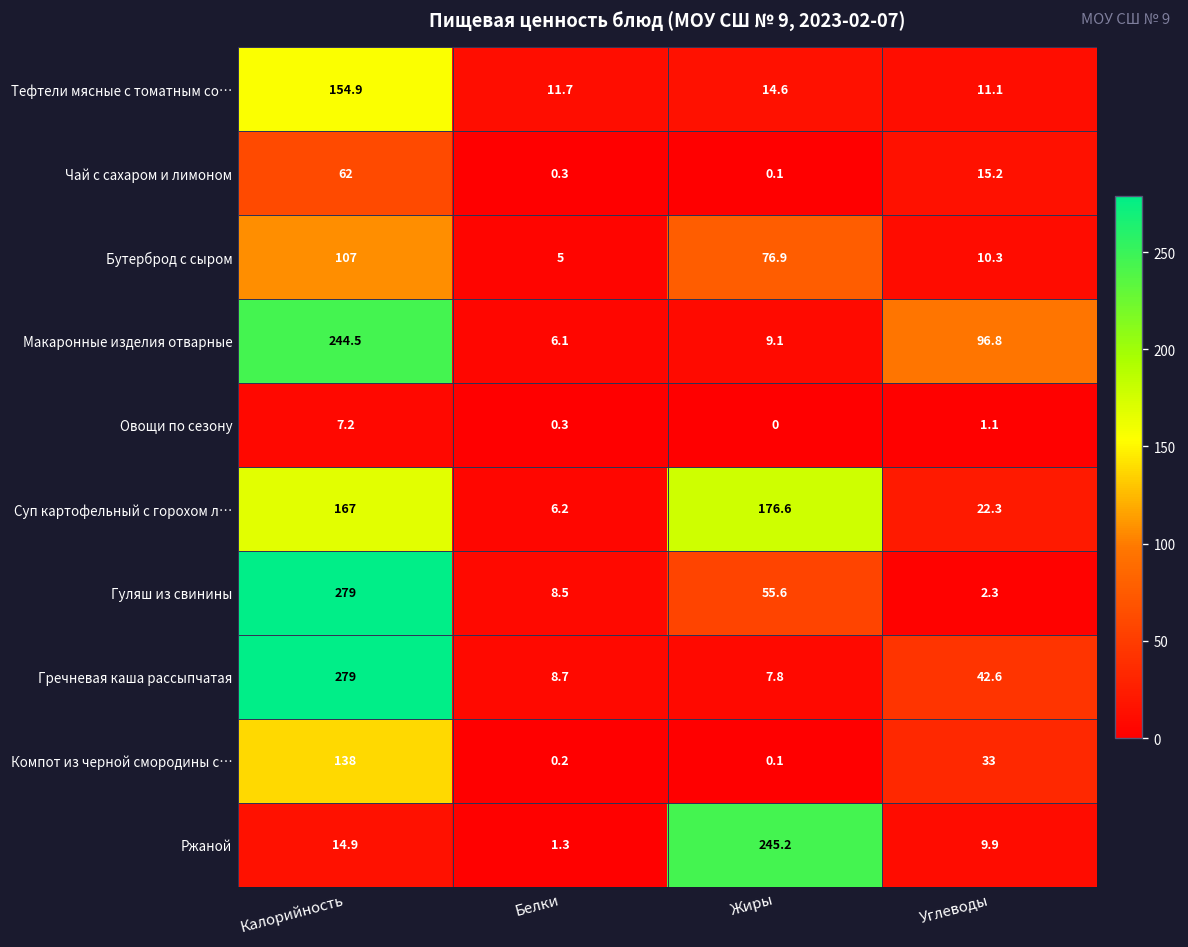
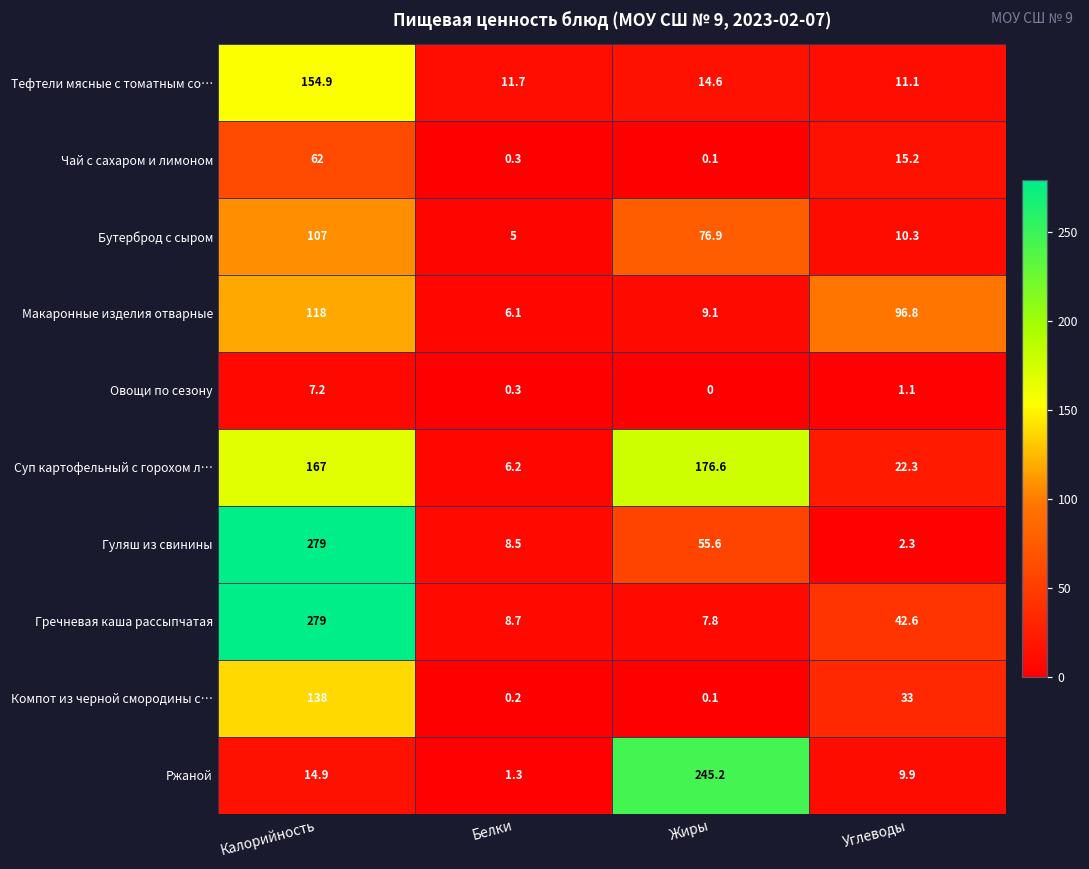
  {
    "Тефтели мясные с томатным со…": {
      "Калорийность": 154.9,
      "Белки": 11.7,
      "Жиры": 14.6,
      "Углеводы": 11.1
    },
    "Чай с сахаром и лимоном": {
      "Калорийность": 62,
      "Белки": 0.3,
      "Жиры": 0.1,
      "Углеводы": 15.2
    },
    "Бутерброд с сыром": {
      "Калорийность": 107,
      "Белки": 5,
      "Жиры": 76.9,
      "Углеводы": 10.3
    },
    "Макаронные изделия отварные": {
-     "Калорийность": 244.5,
+     "Калорийность": 118,
      "Белки": 6.1,
      "Жиры": 9.1,
      "Углеводы": 96.8
    },
    "Овощи по сезону": {
      "Калорийность": 7.2,
      "Белки": 0.3,
      "Жиры": 0,
      "Углеводы": 1.1
    },
    "Суп картофельный с горохом л…": {
      "Калорийность": 167,
      "Белки": 6.2,
      "Жиры": 176.6,
      "Углеводы": 22.3
    },
    "Гуляш из свинины": {
      "Калорийность": 279,
      "Белки": 8.5,
      "Жиры": 55.6,
      "Углеводы": 2.3
    },
    "Гречневая каша рассыпчатая": {
      "Калорийность": 279,
      "Белки": 8.7,
      "Жиры": 7.8,
      "Углеводы": 42.6
    },
    "Компот из черной смородины с…": {
      "Калорийность": 138,
      "Белки": 0.2,
      "Жиры": 0.1,
      "Углеводы": 33
    },
    "Ржаной": {
      "Калорийность": 14.9,
      "Белки": 1.3,
      "Жиры": 245.2,
      "Углеводы": 9.9
    }
  }
